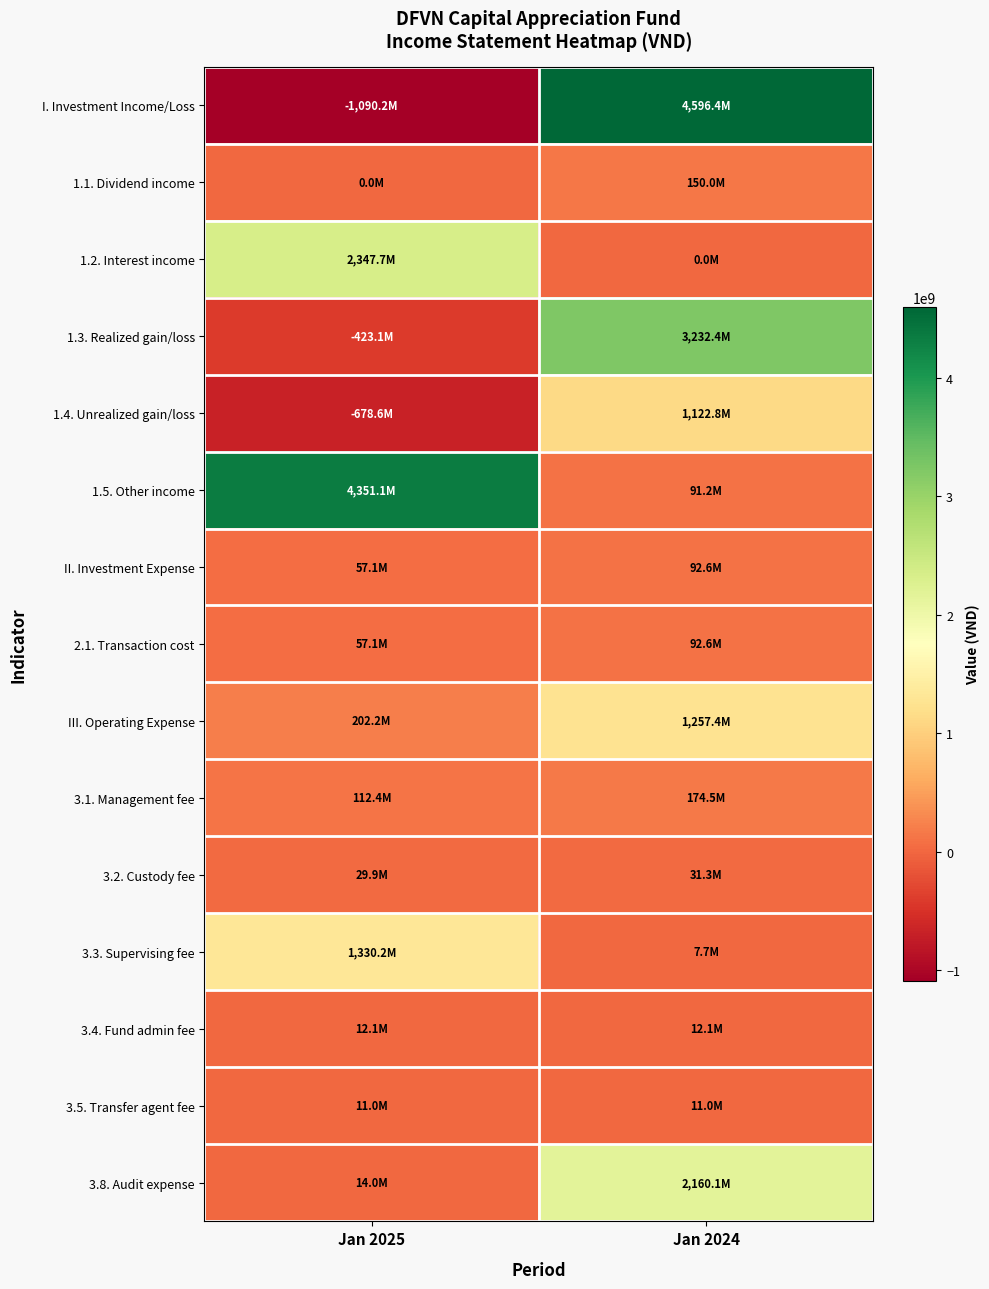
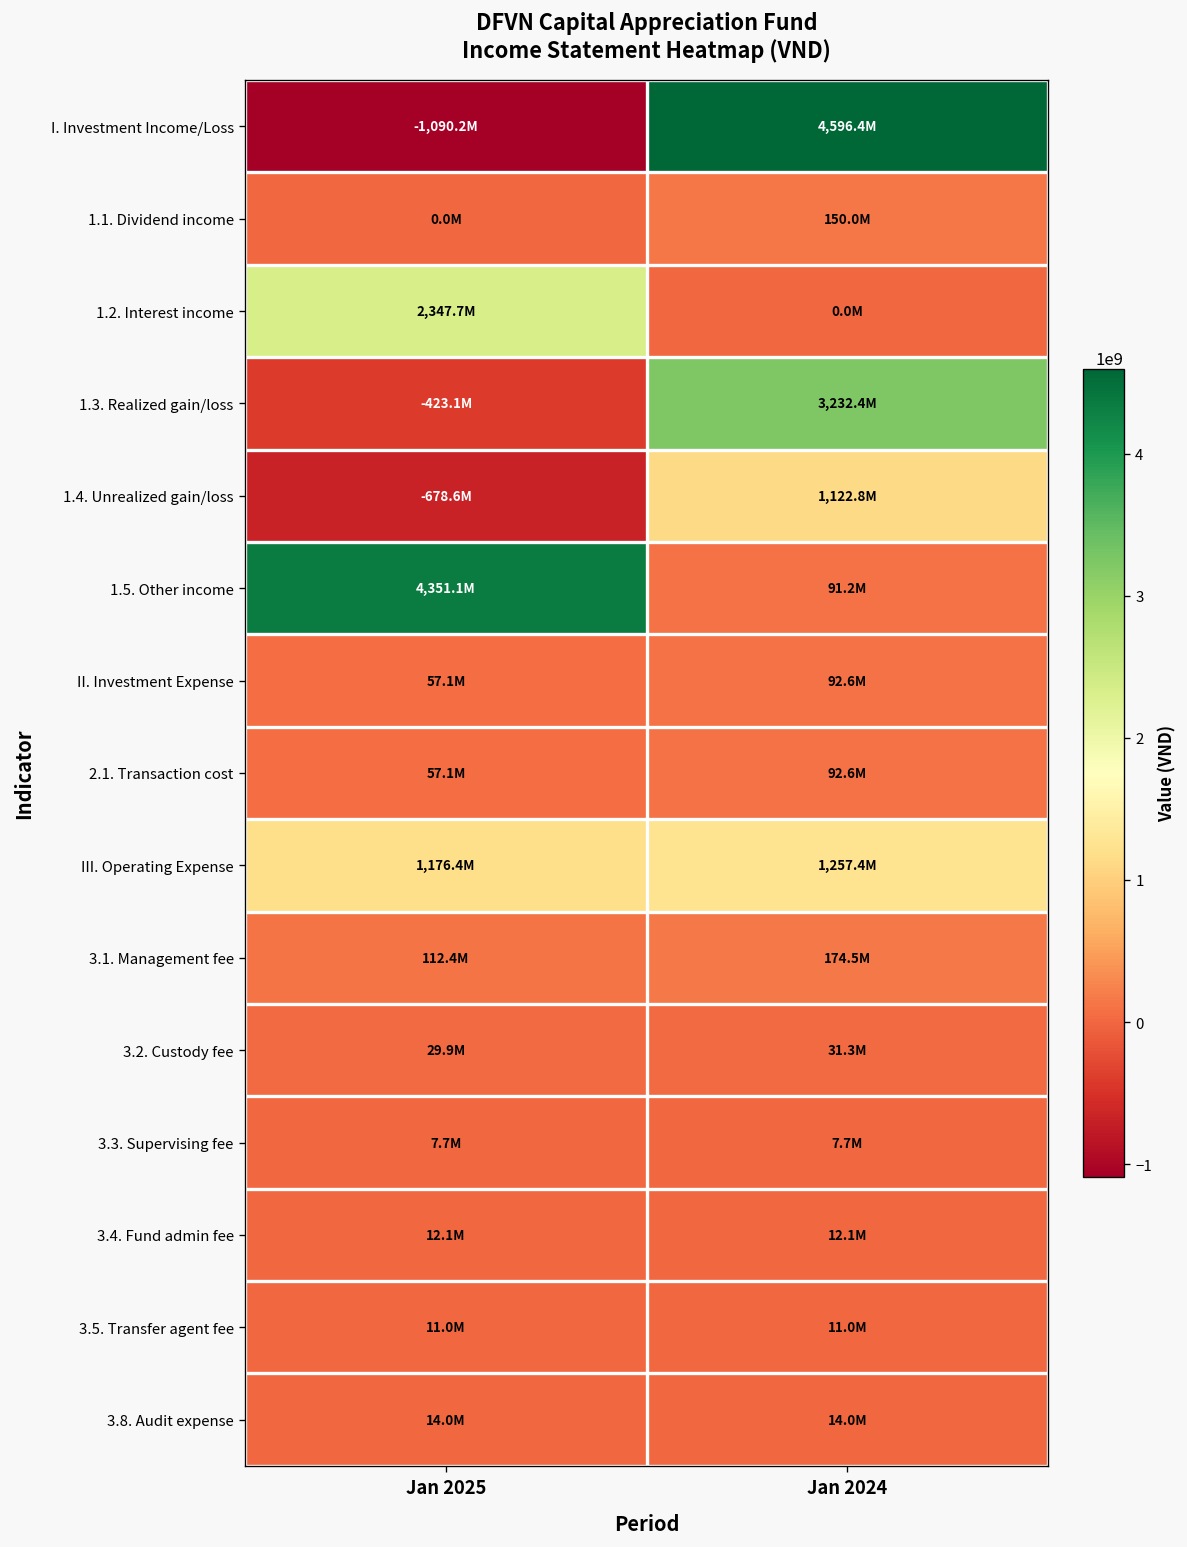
  {
    "I. Investment Income/Loss": {
      "Jan 2025": "-1,090.2M",
      "Jan 2024": "4,596.4M"
    },
    "1.1. Dividend income": {
      "Jan 2025": "0.0M",
      "Jan 2024": "150.0M"
    },
    "1.2. Interest income": {
      "Jan 2025": "2,347.7M",
      "Jan 2024": "0.0M"
    },
    "1.3. Realized gain/loss": {
      "Jan 2025": "-423.1M",
      "Jan 2024": "3,232.4M"
    },
    "1.4. Unrealized gain/loss": {
      "Jan 2025": "-678.6M",
      "Jan 2024": "1,122.8M"
    },
    "1.5. Other income": {
      "Jan 2025": "4,351.1M",
      "Jan 2024": "91.2M"
    },
    "II. Investment Expense": {
      "Jan 2025": "57.1M",
      "Jan 2024": "92.6M"
    },
    "2.1. Transaction cost": {
      "Jan 2025": "57.1M",
      "Jan 2024": "92.6M"
    },
    "III. Operating Expense": {
-     "Jan 2025": "202.2M",
+     "Jan 2025": "1,176.4M",
      "Jan 2024": "1,257.4M"
    },
    "3.1. Management fee": {
      "Jan 2025": "112.4M",
      "Jan 2024": "174.5M"
    },
    "3.2. Custody fee": {
      "Jan 2025": "29.9M",
      "Jan 2024": "31.3M"
    },
    "3.3. Supervising fee": {
-     "Jan 2025": "1,330.2M",
+     "Jan 2025": "7.7M",
      "Jan 2024": "7.7M"
    },
    "3.4. Fund admin fee": {
      "Jan 2025": "12.1M",
      "Jan 2024": "12.1M"
    },
    "3.5. Transfer agent fee": {
      "Jan 2025": "11.0M",
      "Jan 2024": "11.0M"
    },
    "3.8. Audit expense": {
      "Jan 2025": "14.0M",
-     "Jan 2024": "2,160.1M"
+     "Jan 2024": "14.0M"
    }
  }
